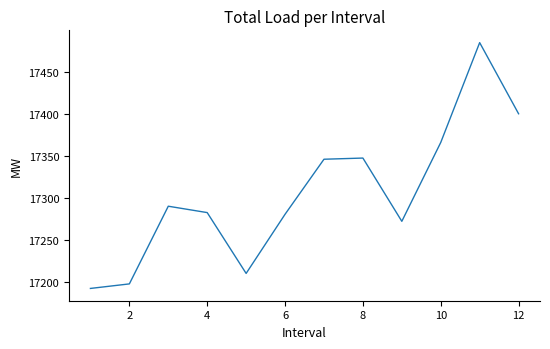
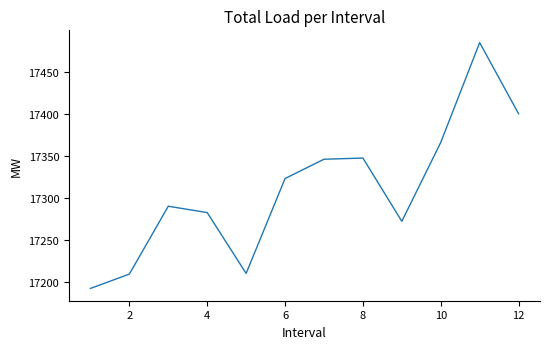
  {
-   "2": 17200,
+   "2": 17210,
    "4": 17280,
-   "6": 17280,
+   "6": 17320,
    "8": 17350,
    "10": 17370,
    "12": 17400
  }
